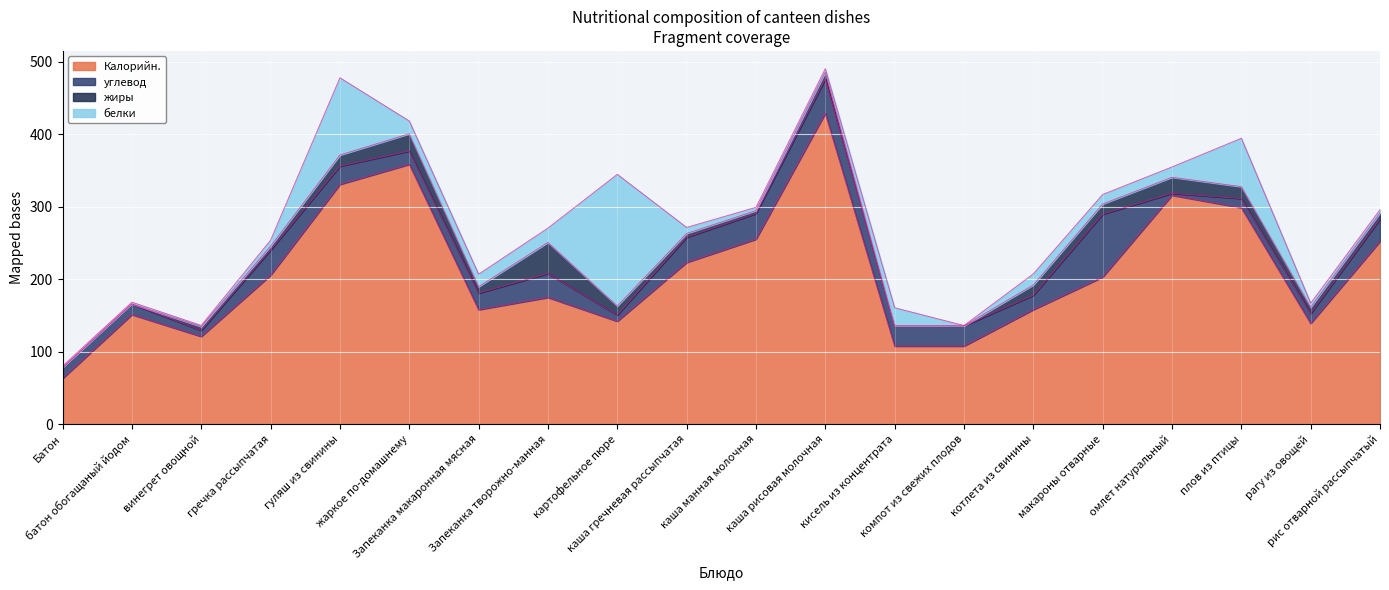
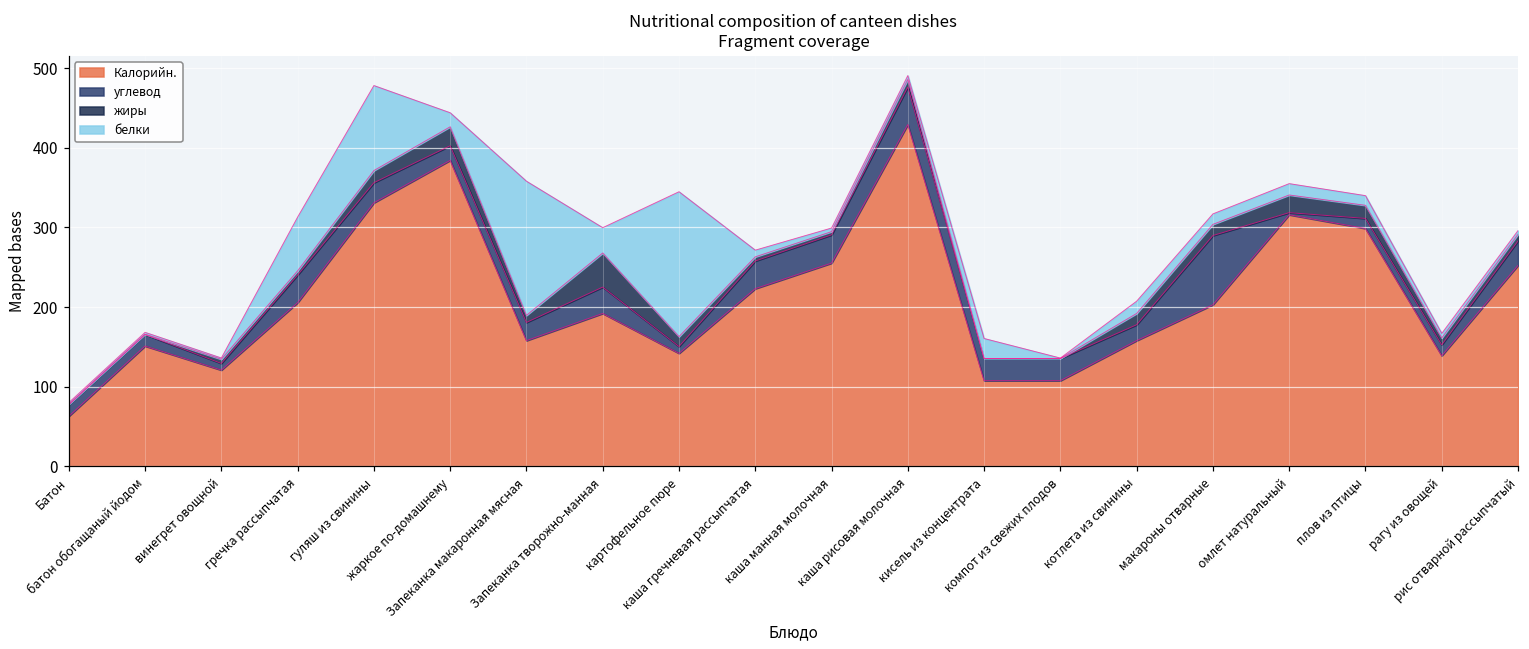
  {
    "Калорийн.": {
      "Батон": 60,
      "батон обогащаный йодом": 150,
      "винегрет овощной": 120,
      "гречка рассыпчатая": 210,
      "гуляш из свинины": 330,
-     "жаркое по-домашнему": 360,
+     "жаркое по-домашнему": 380,
      "Запеканка макаронная мясная": 160,
-     "Запеканка творожно-манная": 170,
+     "Запеканка творожно-манная": 190,
      "картофельное пюре": 140,
      "каша гречневая рассыпчатая": 220,
      "каша манная молочная": 260,
      "каша рисовая молочная": 430,
      "кисель из концентрата": 110,
      "компот из свежих плодов": 110,
      "котлета из свинины": 160,
      "макароны отварные": 200,
      "плов из птицы": 300,
      "рагу из овощей": 140,
      "рис отварной рассыпчатый": 250
    },
    "белки": {
-     "гречка рассыпчатая": 10,
+     "гречка рассыпчатая": 70,
      "гуляш из свинины": 110,
      "жаркое по-домашнему": 20,
-     "Запеканка макаронная мясная": 20,
-     "Запеканка творожно-манная": 20,
+     "Запеканка макаронная мясная": 170,
+     "Запеканка творожно-манная": 30,
      "картофельное пюре": 180,
      "каша гречневая рассыпчатая": 10,
      "каша манная молочная": 0,
      "каша рисовая молочная": 0,
      "кисель из концентрата": 30,
      "котлета из свинины": 20,
      "макароны отварные": 10,
      "омлет натуральный": 10,
-     "плов из птицы": 70,
+     "плов из птицы": 10,
      "рагу из овощей": 10,
      "рис отварной рассыпчатый": 0
    }
  }
